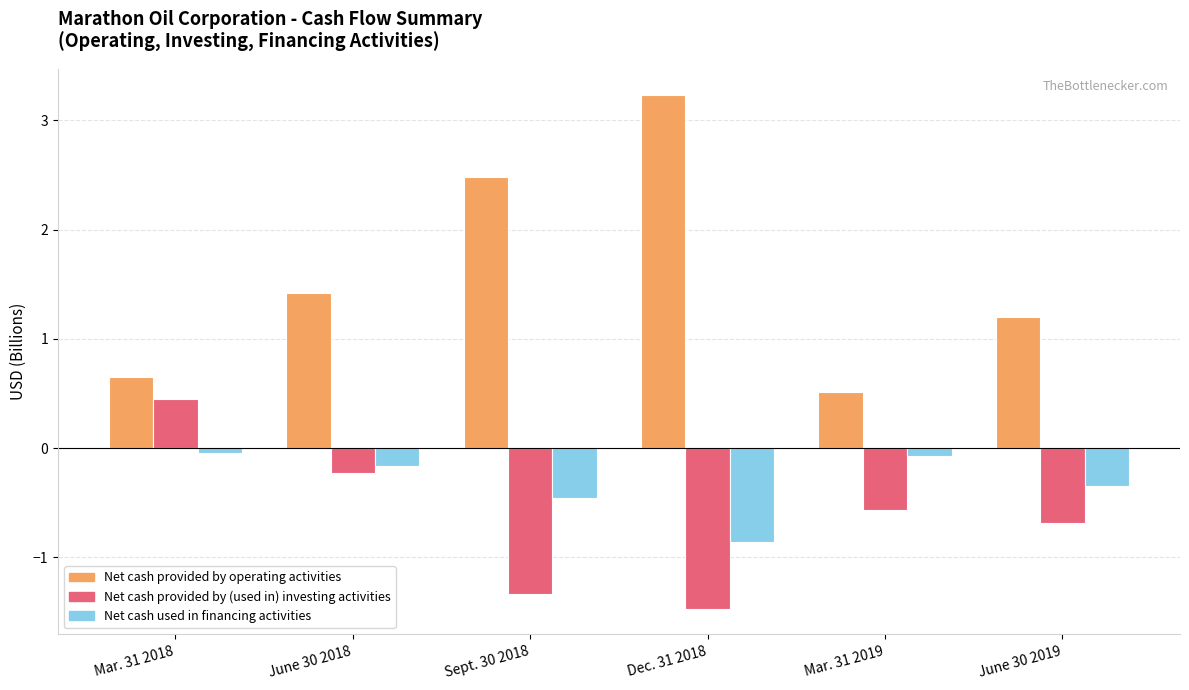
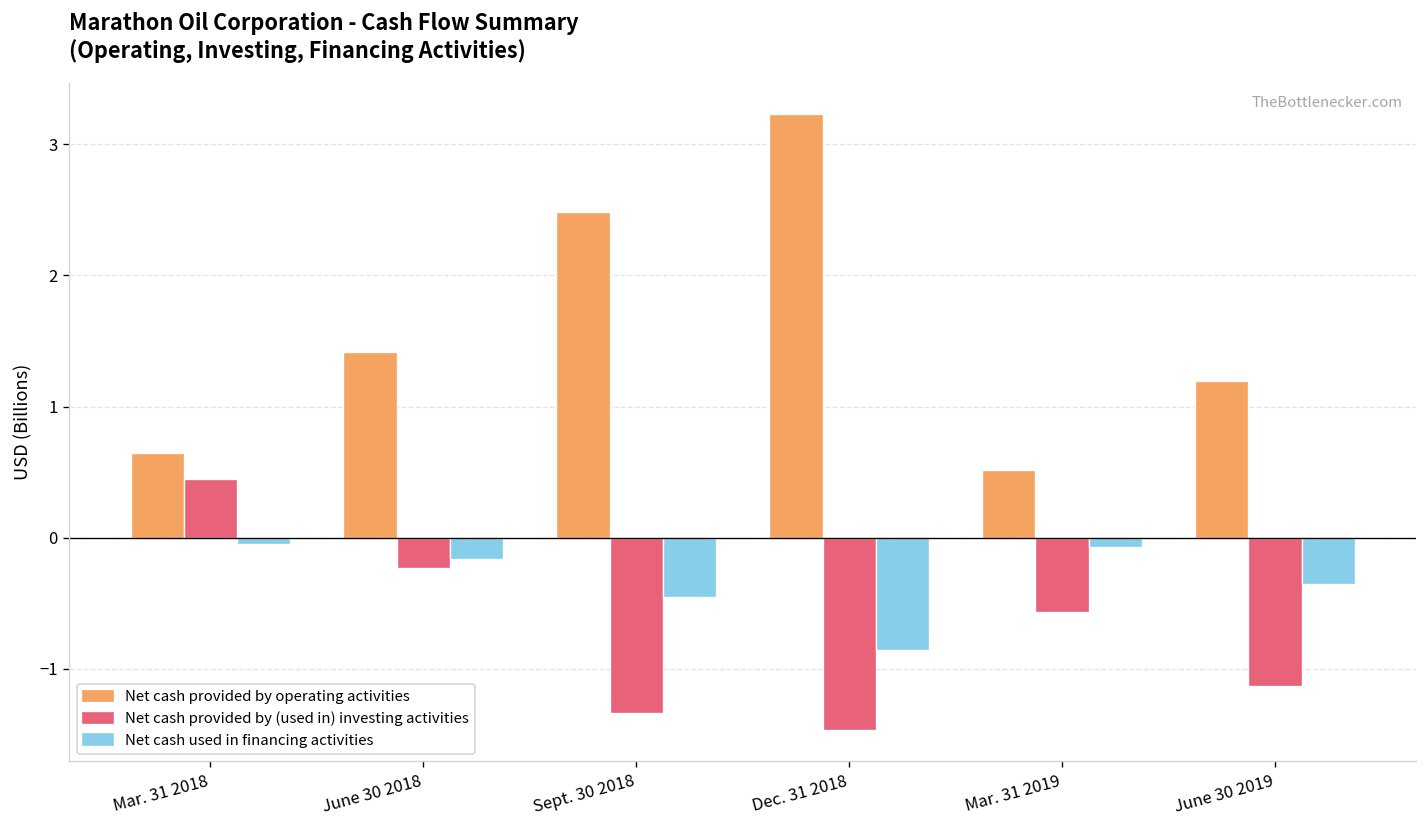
  {
    "Net cash provided by operating activities": {
      "Mar. 31 2018": 0.65,
      "June 30 2018": 1.42,
      "Sept. 30 2018": 2.48,
      "Dec. 31 2018": 3.23,
      "Mar. 31 2019": 0.52,
      "June 30 2019": 1.20
    },
    "Net cash provided by (used in) investing activities": {
      "Mar. 31 2018": 0.45,
      "June 30 2018": -0.23,
      "Sept. 30 2018": -1.34,
      "Dec. 31 2018": -1.47,
      "Mar. 31 2019": -0.56,
-     "June 30 2019": -0.68
+     "June 30 2019": -1.13
    },
    "Net cash used in financing activities": {
      "Mar. 31 2018": -0.05,
      "June 30 2018": -0.16,
      "Sept. 30 2018": -0.46,
      "Dec. 31 2018": -0.86,
      "Mar. 31 2019": -0.07,
      "June 30 2019": -0.35
    }
  }
